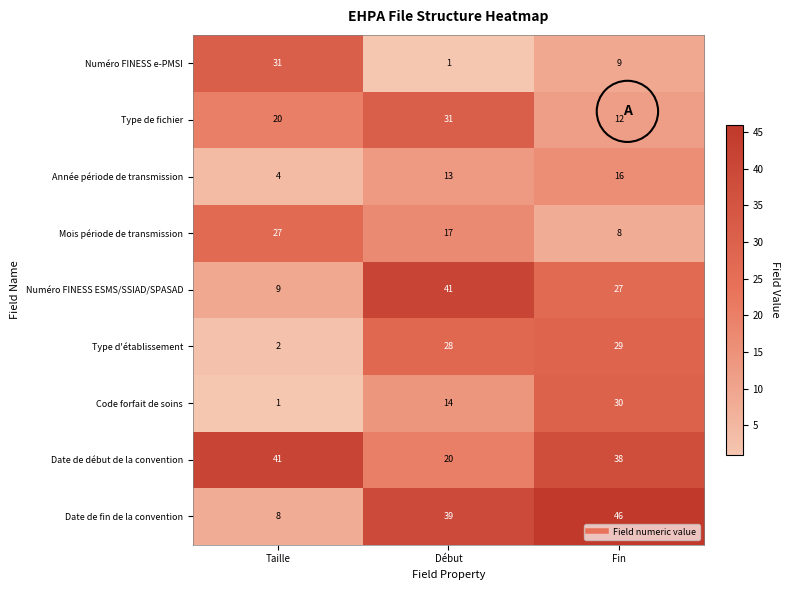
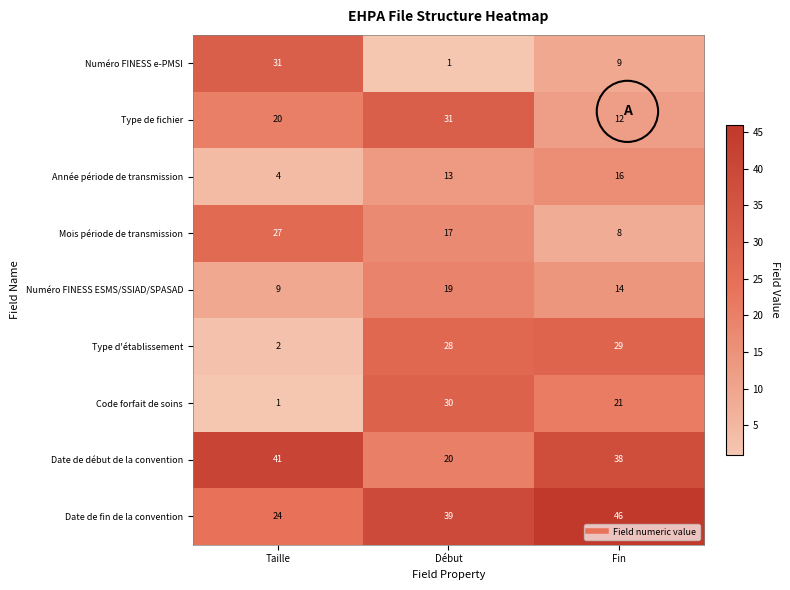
  {
    "Numéro FINESS e-PMSI": {
      "Taille": 31,
      "Début": 1,
      "Fin": 9
    },
    "Type de fichier": {
      "Taille": 20,
      "Début": 31
    },
    "Année période de transmission": {
      "Taille": 4,
      "Début": 13,
      "Fin": 16
    },
    "Mois période de transmission": {
      "Taille": 27,
      "Début": 17,
      "Fin": 8
    },
    "Numéro FINESS ESMS/SSIAD/SPASAD": {
      "Taille": 9,
-     "Début": 41,
-     "Fin": 27
+     "Début": 19,
+     "Fin": 14
    },
    "Type d'établissement": {
      "Taille": 2,
      "Début": 28,
      "Fin": 29
    },
    "Code forfait de soins": {
      "Taille": 1,
-     "Début": 14,
-     "Fin": 30
+     "Début": 30,
+     "Fin": 21
    },
    "Date de début de la convention": {
      "Taille": 41,
      "Début": 20,
      "Fin": 38
    },
    "Date de fin de la convention": {
-     "Taille": 8,
+     "Taille": 24,
      "Début": 39,
      "Fin": 46
    }
  }
